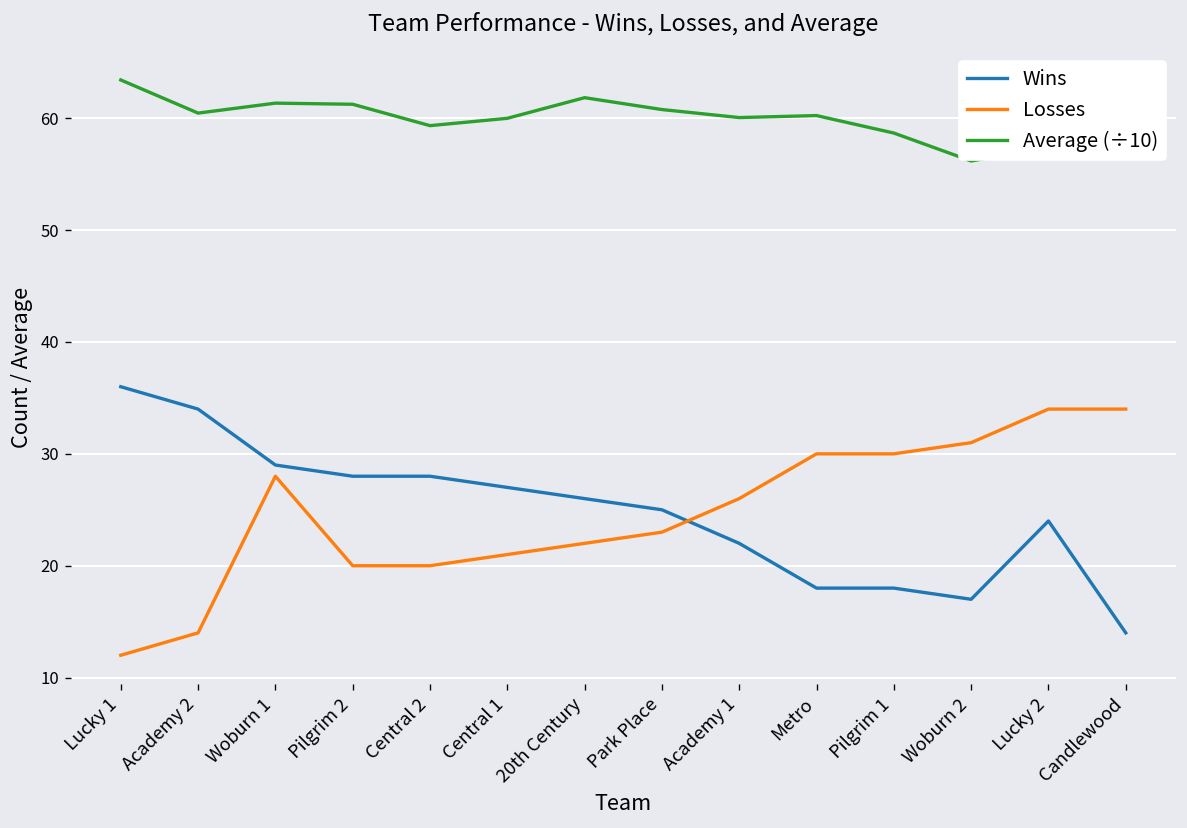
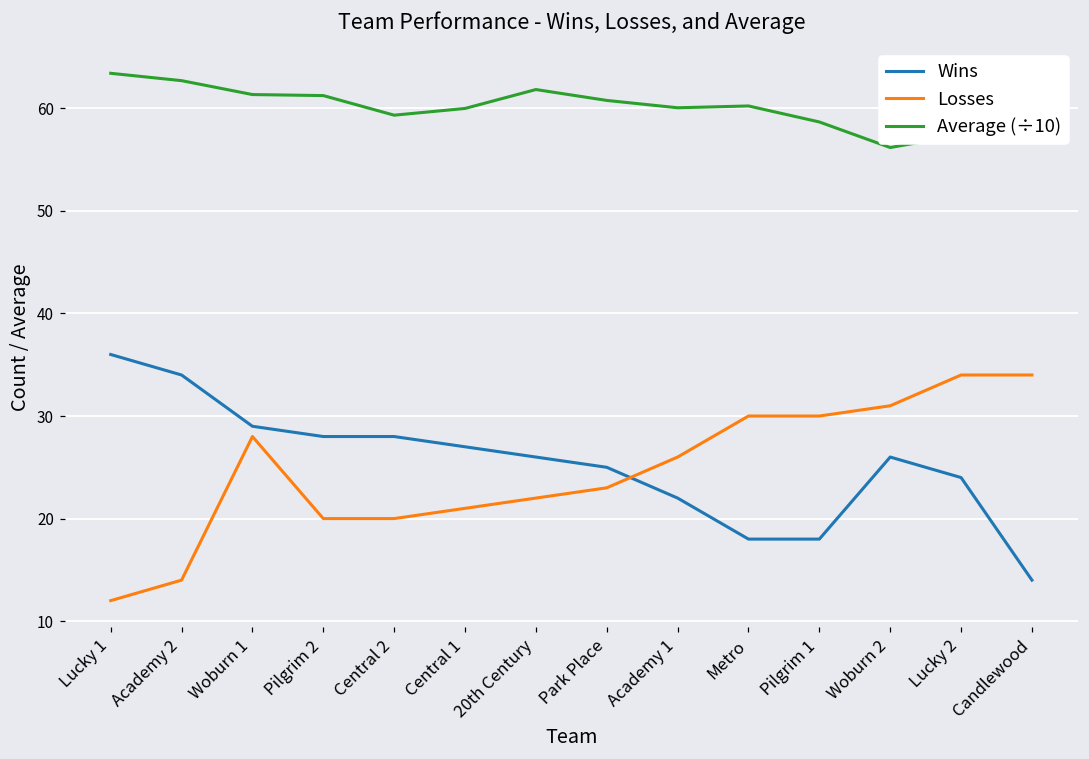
  {
    "Wins": {
      "Lucky 1": 36,
      "Academy 2": 34,
      "Woburn 1": 29,
      "Pilgrim 2": 28,
      "Central 2": 28,
      "Central 1": 27,
      "20th Century": 26,
      "Park Place": 25,
      "Academy 1": 22,
      "Metro": 18,
      "Pilgrim 1": 18,
-     "Woburn 2": 17,
+     "Woburn 2": 26,
      "Lucky 2": 24,
      "Candlewood": 14
    },
    "Losses": {
      "Lucky 1": 12,
      "Academy 2": 14,
      "Woburn 1": 28,
      "Pilgrim 2": 20,
      "Central 2": 20,
      "Central 1": 21,
      "20th Century": 22,
      "Park Place": 23,
      "Academy 1": 26,
      "Metro": 30,
      "Pilgrim 1": 30,
      "Woburn 2": 31,
      "Lucky 2": 34,
      "Candlewood": 34
    },
    "Average (÷10)": {
      "Lucky 1": 63,
-     "Academy 2": 60,
+     "Academy 2": 63,
      "Woburn 1": 61,
      "Pilgrim 2": 61,
      "Central 2": 59,
      "Central 1": 60,
      "20th Century": 62,
      "Park Place": 61,
      "Academy 1": 60,
      "Metro": 60,
      "Pilgrim 1": 59,
      "Woburn 2": 56
    }
  }
